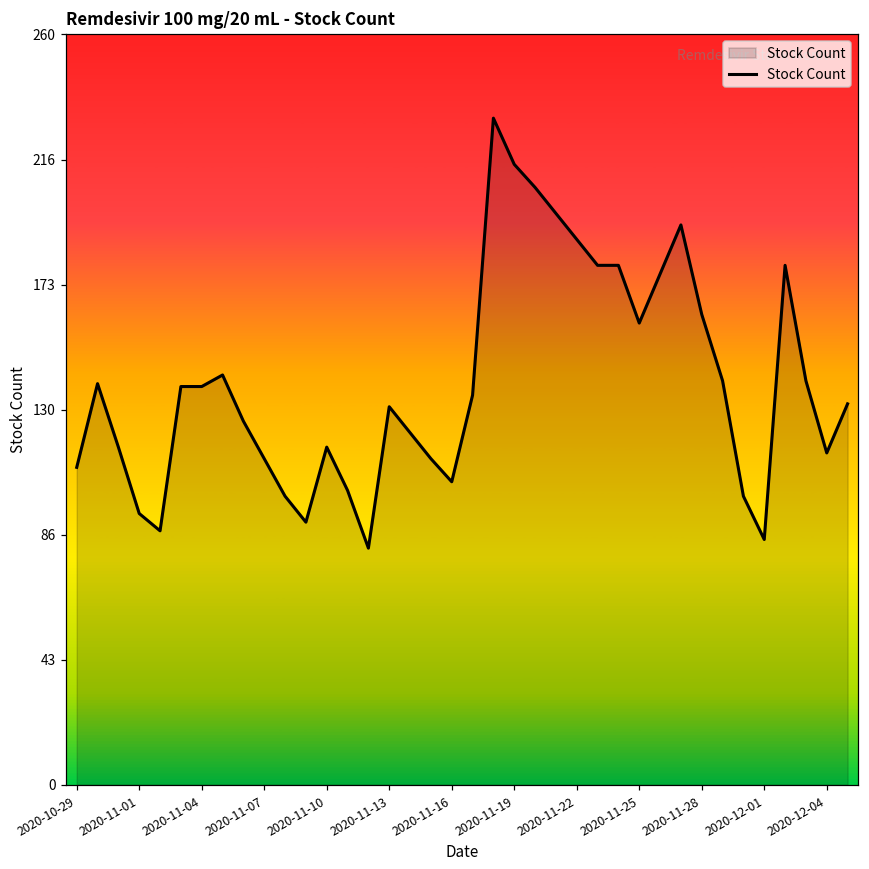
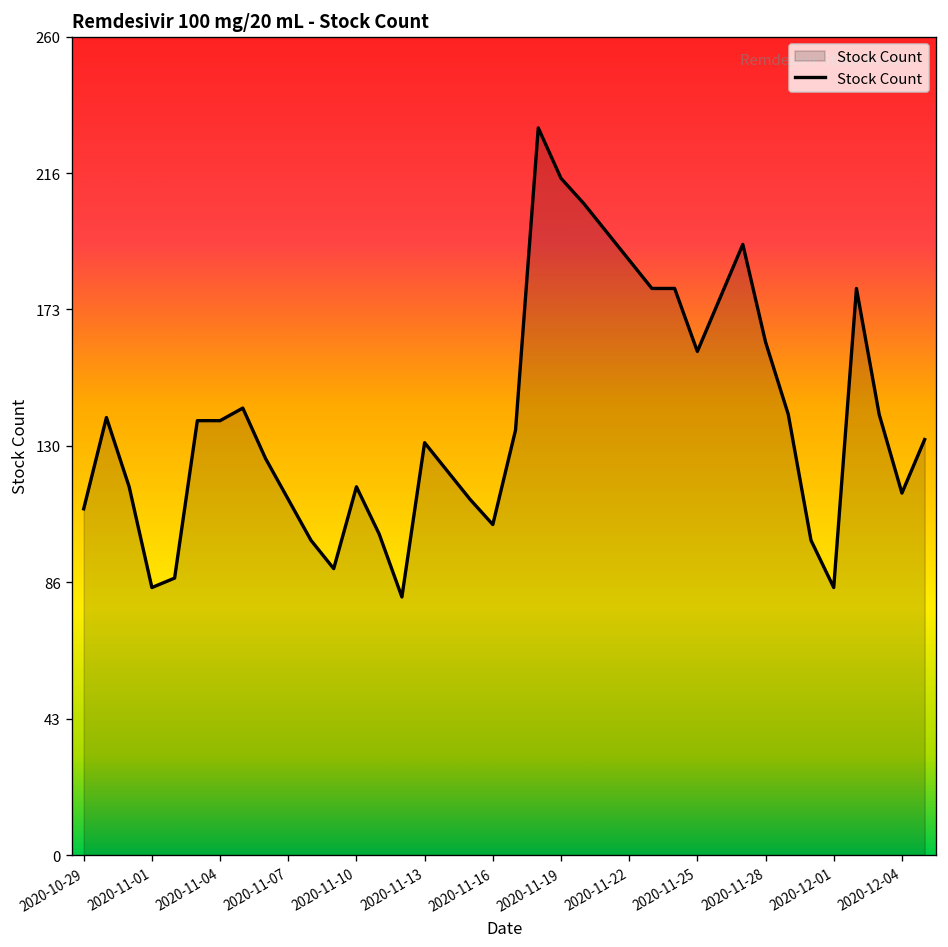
  {
    "2020-10-29": 110,
-   "2020-11-01": 94,
+   "2020-11-01": 85,
    "2020-11-04": 138,
    "2020-11-07": 113,
    "2020-11-10": 117,
    "2020-11-13": 131,
    "2020-11-16": 105,
    "2020-11-19": 215,
    "2020-11-22": 189,
    "2020-11-25": 160,
    "2020-11-28": 163,
    "2020-12-01": 85,
    "2020-12-04": 115
  }
